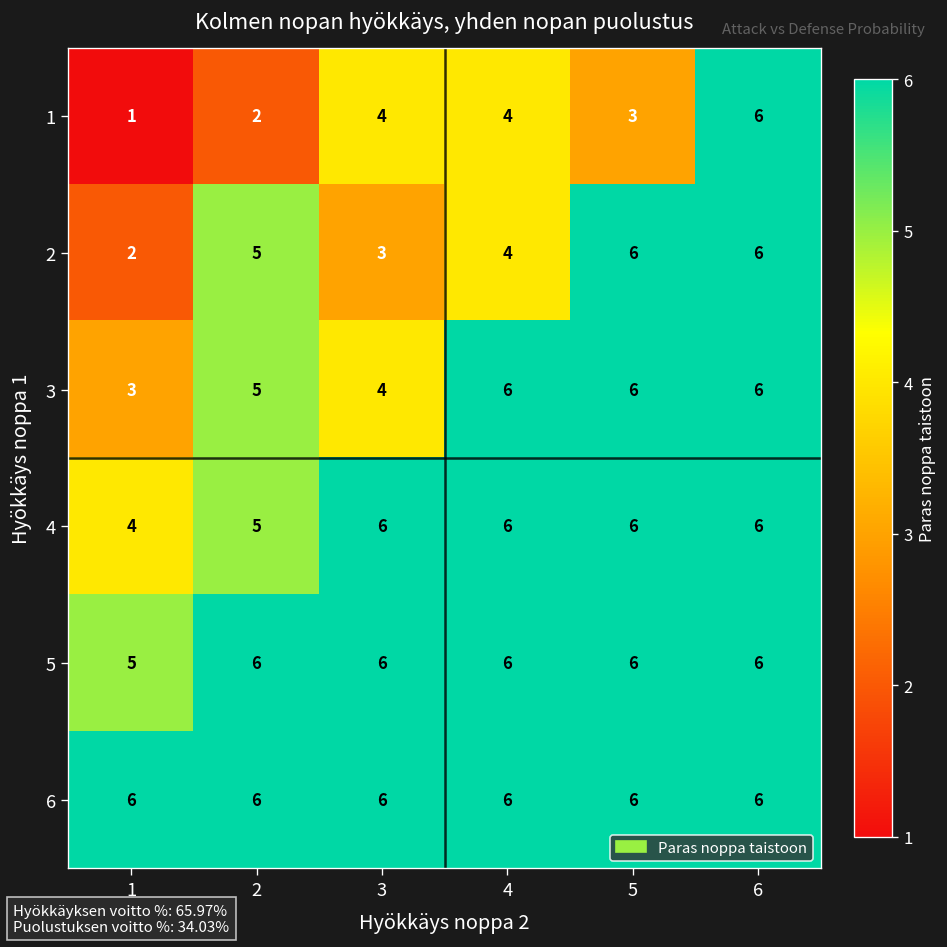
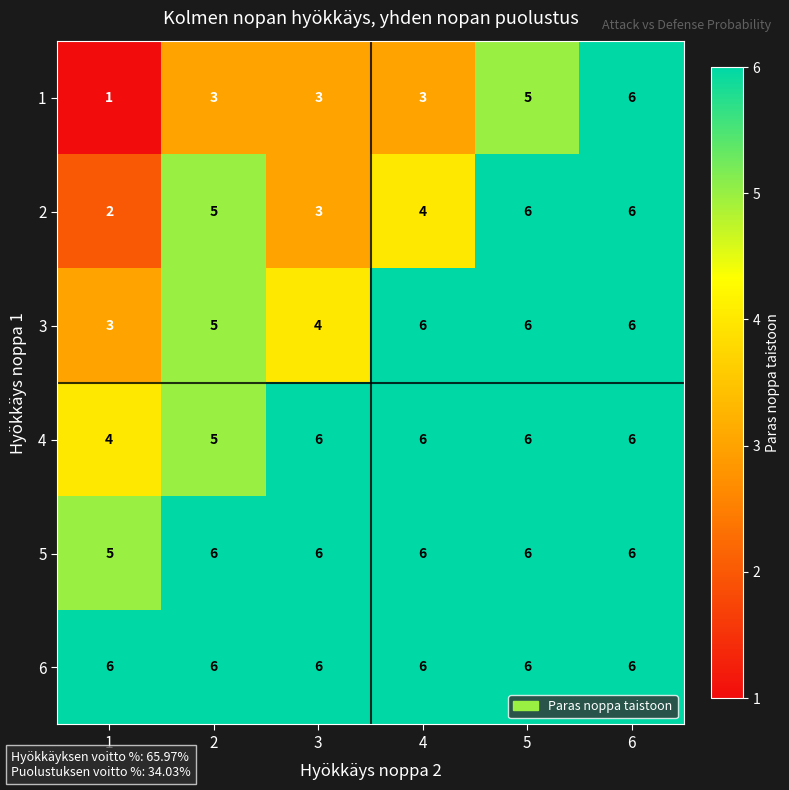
  {
    "1": {
      "1": 1,
-     "2": 2,
-     "3": 4,
-     "4": 4,
-     "5": 3,
+     "2": 3,
+     "3": 3,
+     "4": 3,
+     "5": 5,
      "6": 6
    },
    "2": {
      "1": 2,
      "2": 5,
      "3": 3,
      "4": 4,
      "5": 6,
      "6": 6
    },
    "3": {
      "1": 3,
      "2": 5,
      "3": 4,
      "4": 6,
      "5": 6,
      "6": 6
    },
    "4": {
      "1": 4,
      "2": 5,
      "3": 6,
      "4": 6,
      "5": 6,
      "6": 6
    },
    "5": {
      "1": 5,
      "2": 6,
      "3": 6,
      "4": 6,
      "5": 6,
      "6": 6
    },
    "6": {
      "1": 6,
      "2": 6,
      "3": 6,
      "4": 6,
      "5": 6,
      "6": 6
    }
  }
